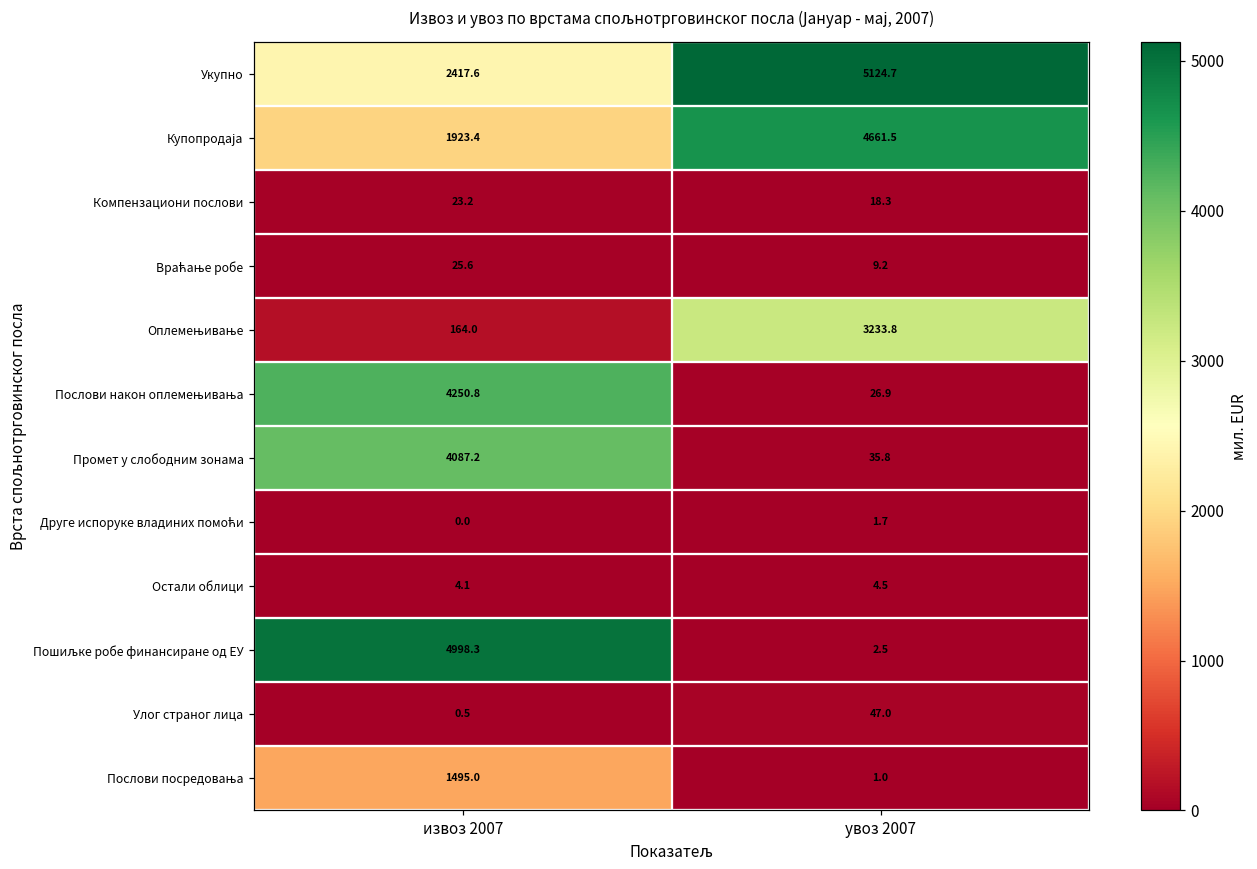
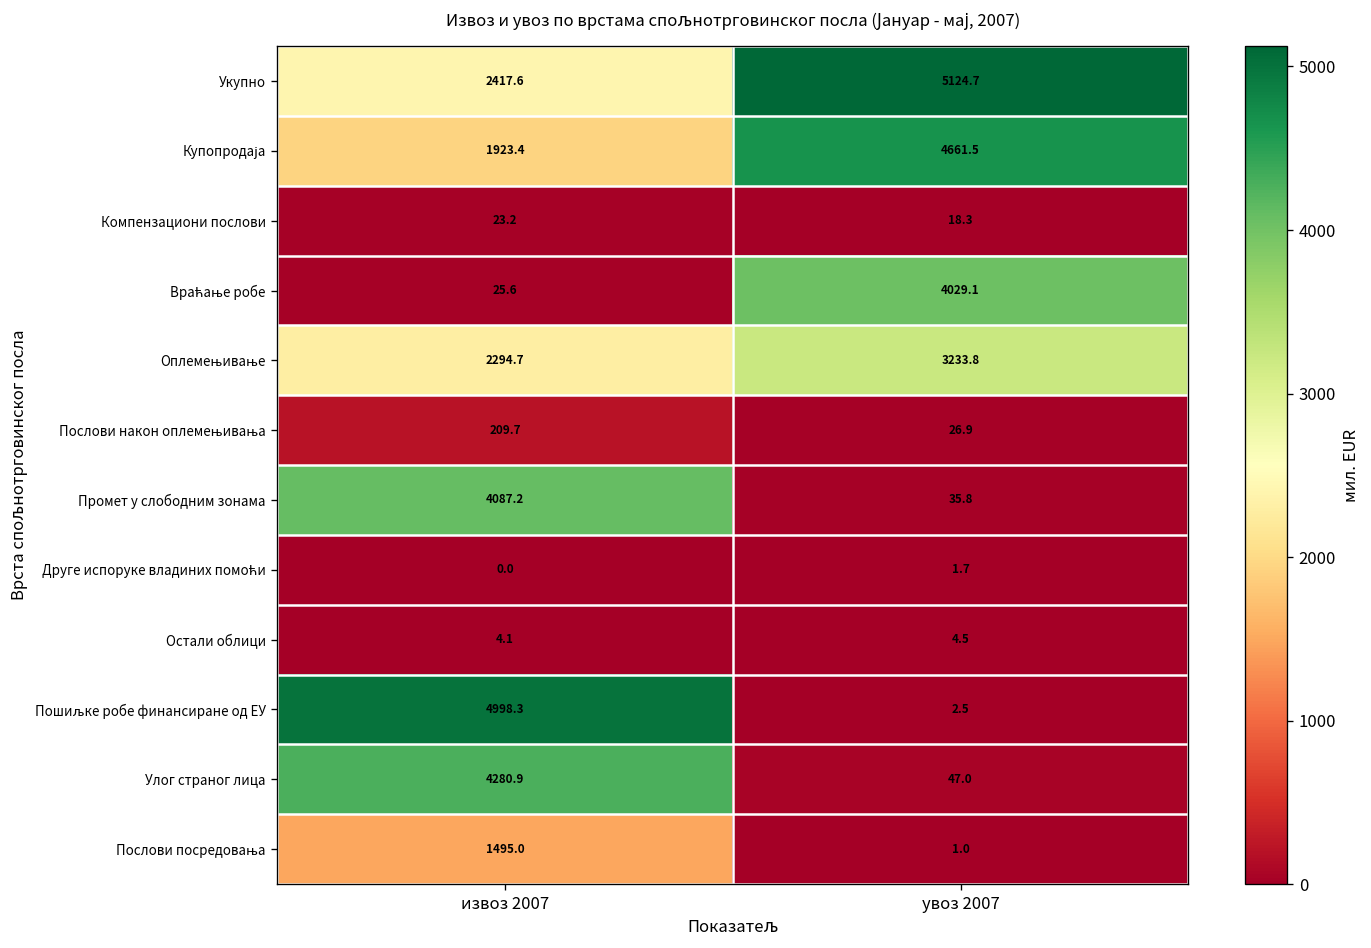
  {
    "Укупно": {
      "извоз 2007": 2417.6,
      "увоз 2007": 5124.7
    },
    "Купопродаја": {
      "извоз 2007": 1923.4,
      "увоз 2007": 4661.5
    },
    "Компензациони послови": {
      "извоз 2007": 23.2,
      "увоз 2007": 18.3
    },
    "Враћање робе": {
      "извоз 2007": 25.6,
-     "увоз 2007": 9.2
+     "увоз 2007": 4029.1
    },
    "Оплемењивање": {
-     "извоз 2007": 164.0,
+     "извоз 2007": 2294.7,
      "увоз 2007": 3233.8
    },
    "Послови након оплемењивања": {
-     "извоз 2007": 4250.8,
+     "извоз 2007": 209.7,
      "увоз 2007": 26.9
    },
    "Промет у слободним зонама": {
      "извоз 2007": 4087.2,
      "увоз 2007": 35.8
    },
    "Друге испоруке владиних помоћи": {
      "извоз 2007": 0.0,
      "увоз 2007": 1.7
    },
    "Остали облици": {
      "извоз 2007": 4.1,
      "увоз 2007": 4.5
    },
    "Пошиљке робе финансиране од ЕУ": {
      "извоз 2007": 4998.3,
      "увоз 2007": 2.5
    },
    "Улог страног лица": {
-     "извоз 2007": 0.5,
+     "извоз 2007": 4280.9,
      "увоз 2007": 47.0
    },
    "Послови посредовања": {
      "извоз 2007": 1495.0,
      "увоз 2007": 1.0
    }
  }
